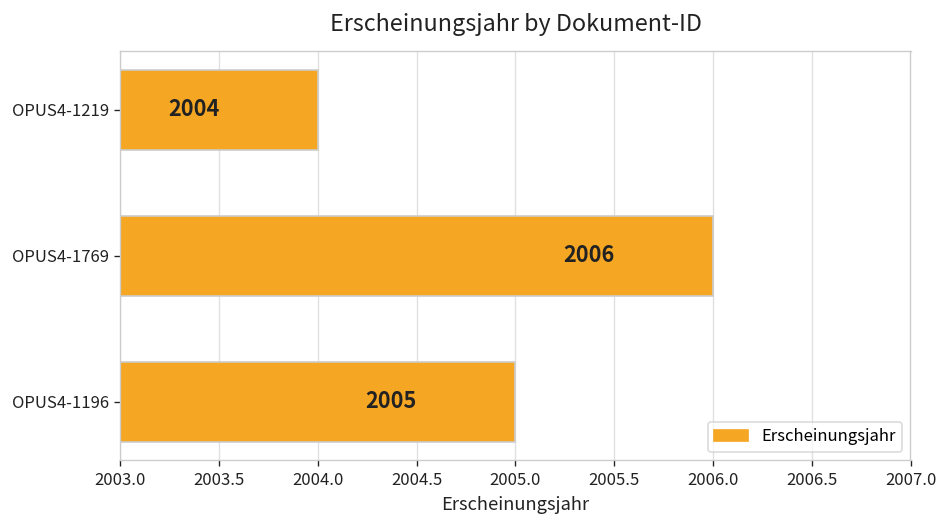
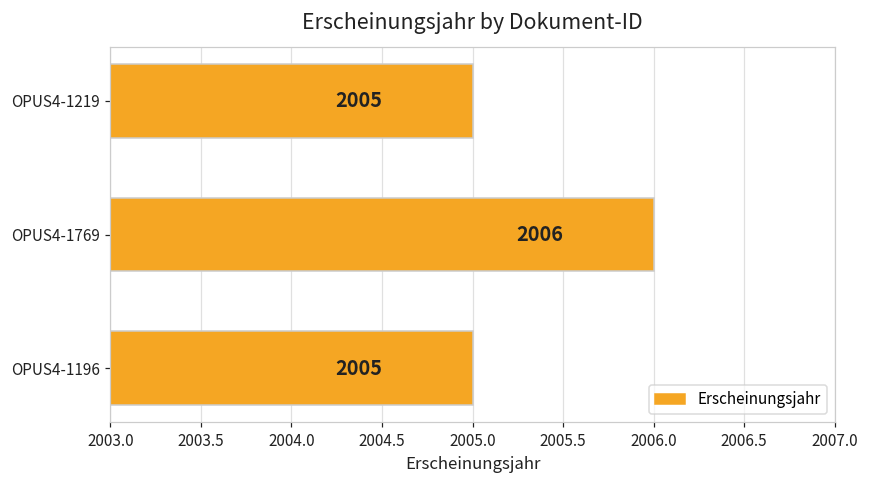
  {
-   "OPUS4-1219": 2004,
+   "OPUS4-1219": 2005,
    "OPUS4-1769": 2006,
    "OPUS4-1196": 2005
  }
